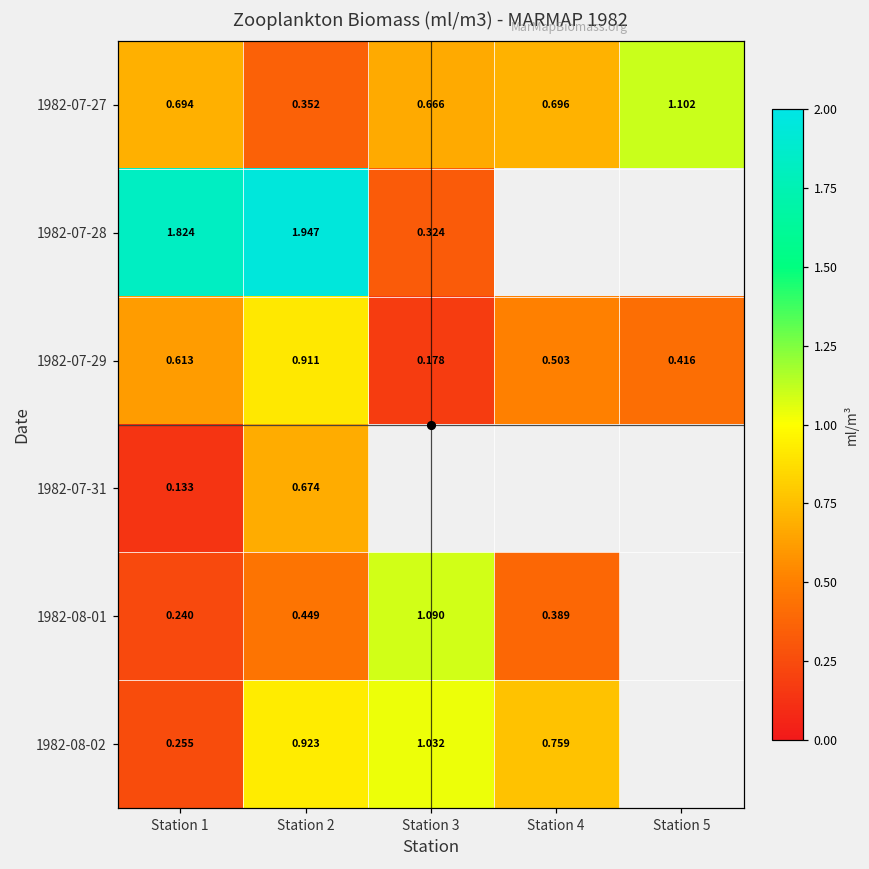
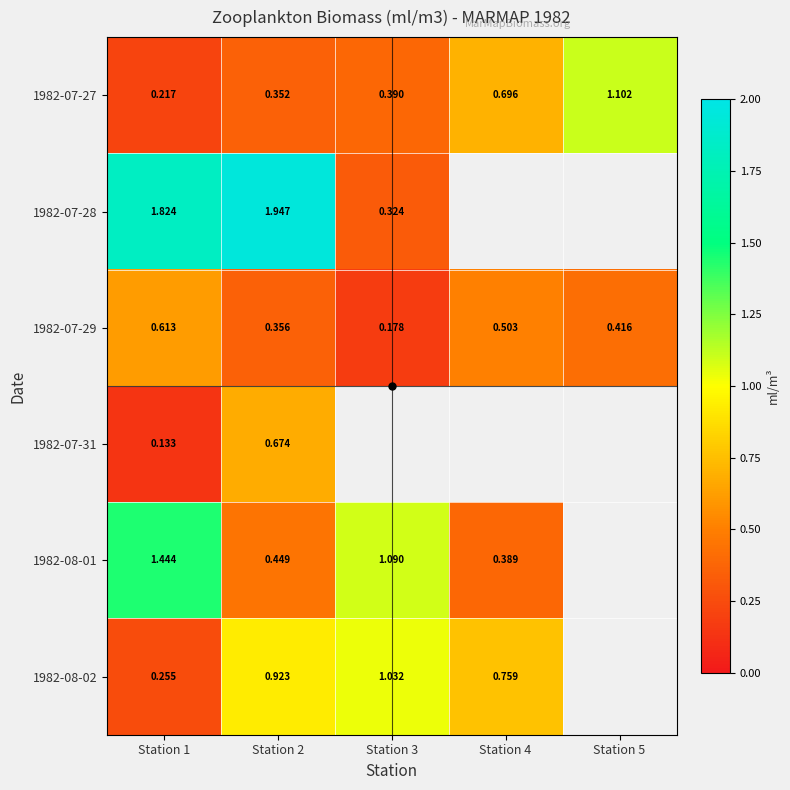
  {
    "1982-07-27": {
-     "Station 1": 0.694,
+     "Station 1": 0.217,
      "Station 2": 0.352,
-     "Station 3": 0.666,
+     "Station 3": 0.390,
      "Station 4": 0.696,
      "Station 5": 1.102
    },
    "1982-07-28": {
      "Station 1": 1.824,
      "Station 2": 1.947,
      "Station 3": 0.324
    },
    "1982-07-29": {
      "Station 1": 0.613,
-     "Station 2": 0.911,
+     "Station 2": 0.356,
      "Station 3": 0.178,
      "Station 4": 0.503,
      "Station 5": 0.416
    },
    "1982-07-31": {
      "Station 1": 0.133,
      "Station 2": 0.674
    },
    "1982-08-01": {
-     "Station 1": 0.240,
+     "Station 1": 1.444,
      "Station 2": 0.449,
      "Station 3": 1.090,
      "Station 4": 0.389
    },
    "1982-08-02": {
      "Station 1": 0.255,
      "Station 2": 0.923,
      "Station 3": 1.032,
      "Station 4": 0.759
    }
  }
